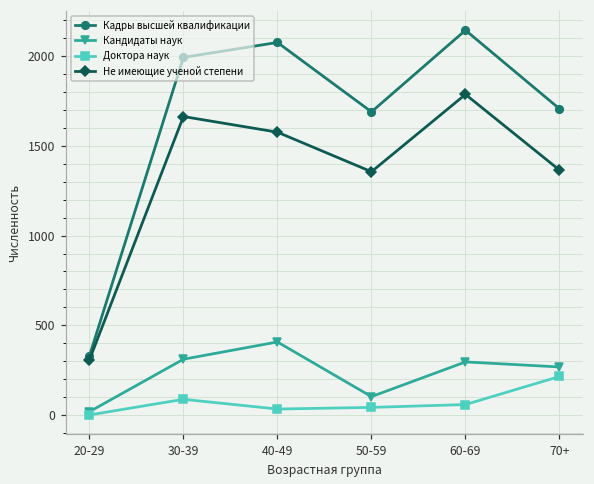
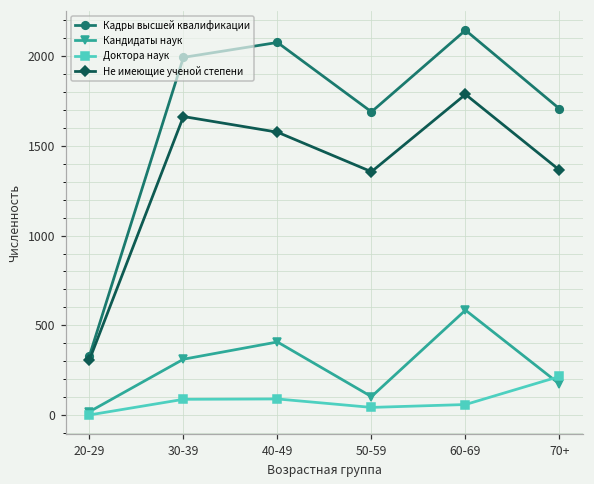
  {
    "Кандидаты наук": {
      "20-29": 20,
      "30-39": 310,
      "40-49": 410,
      "50-59": 100,
-     "60-69": 300,
-     "70+": 270
+     "60-69": 590,
+     "70+": 170
    },
    "Доктора наук": {
      "20-29": 0,
      "30-39": 90,
-     "40-49": 40,
+     "40-49": 90,
      "50-59": 40,
      "60-69": 60,
      "70+": 220
    }
  }
